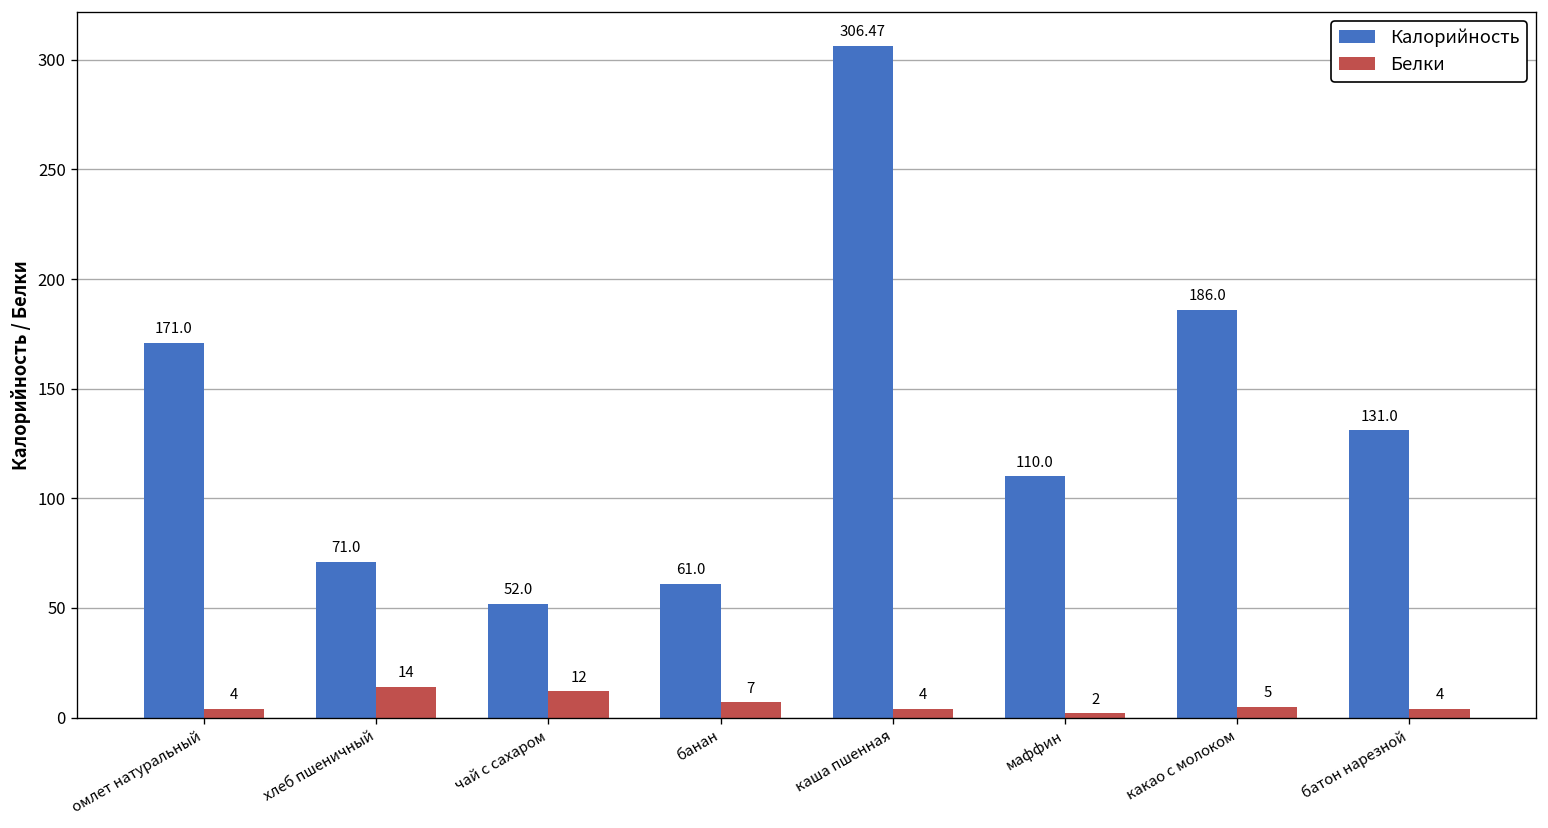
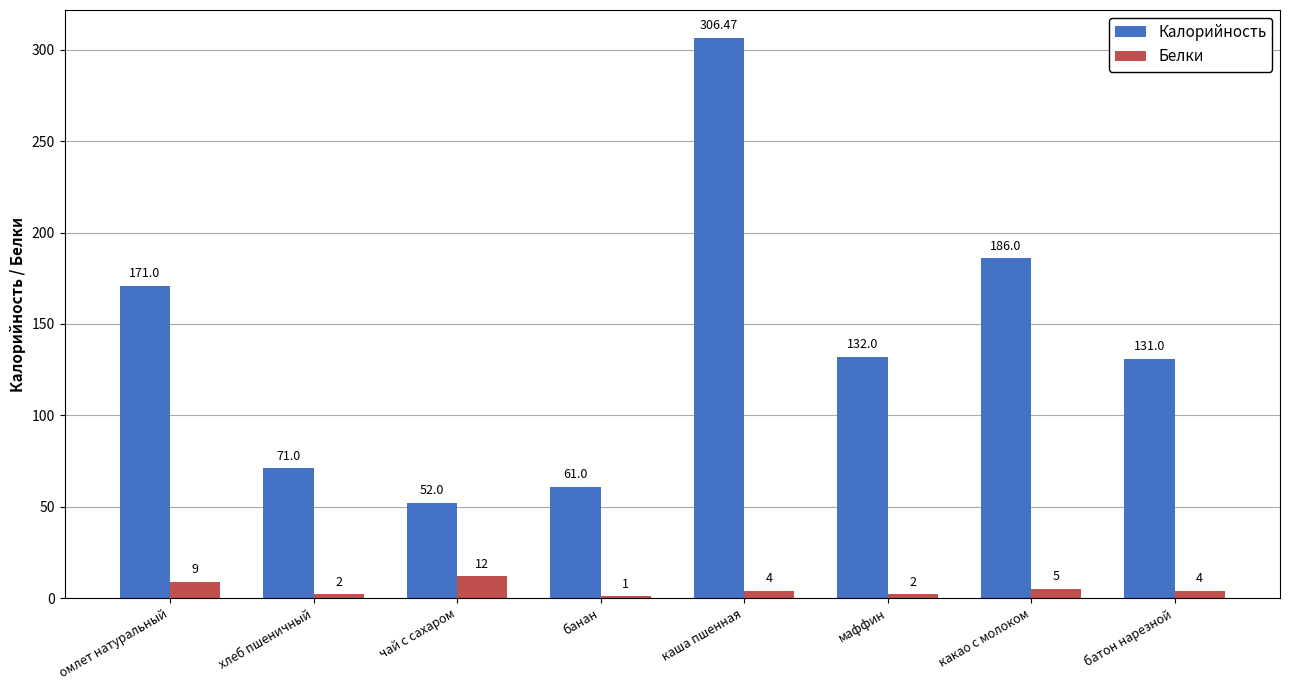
  {
    "Калорийность": {
      "омлет натуральный": 171.0,
      "хлеб пшеничный": 71.0,
      "чай с сахаром": 52.0,
      "банан": 61.0,
      "каша пшенная": 306.47,
-     "маффин": 110.0,
+     "маффин": 132.0,
      "какао с молоком": 186.0,
      "батон нарезной": 131.0
    },
    "Белки": {
-     "омлет натуральный": 4,
-     "хлеб пшеничный": 14,
+     "омлет натуральный": 9,
+     "хлеб пшеничный": 2,
      "чай с сахаром": 12,
-     "банан": 7,
+     "банан": 1,
      "каша пшенная": 4,
      "маффин": 2,
      "какао с молоком": 5,
      "батон нарезной": 4
    }
  }
